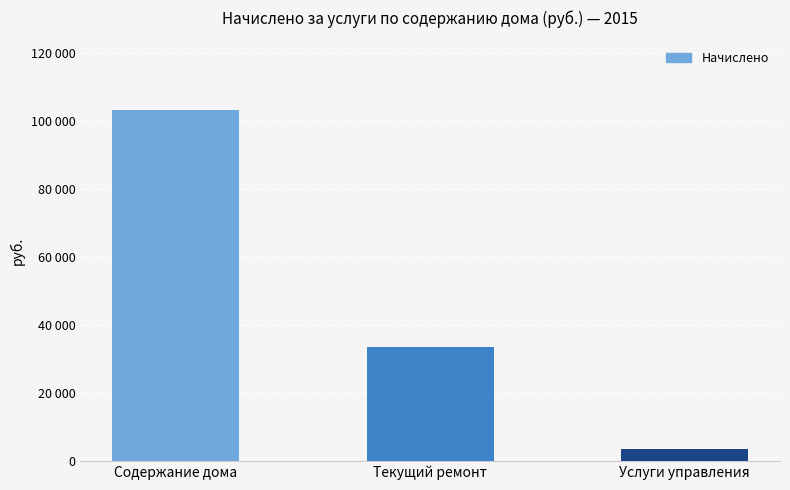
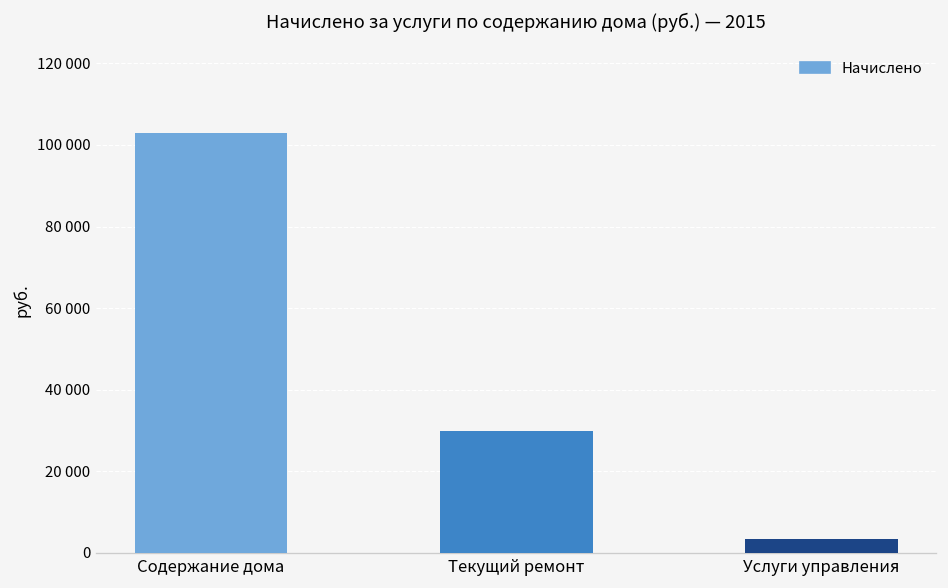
  {
    "Содержание дома": 103000,
-   "Текущий ремонт": 33000,
+   "Текущий ремонт": 30000,
    "Услуги управления": 3000
  }
